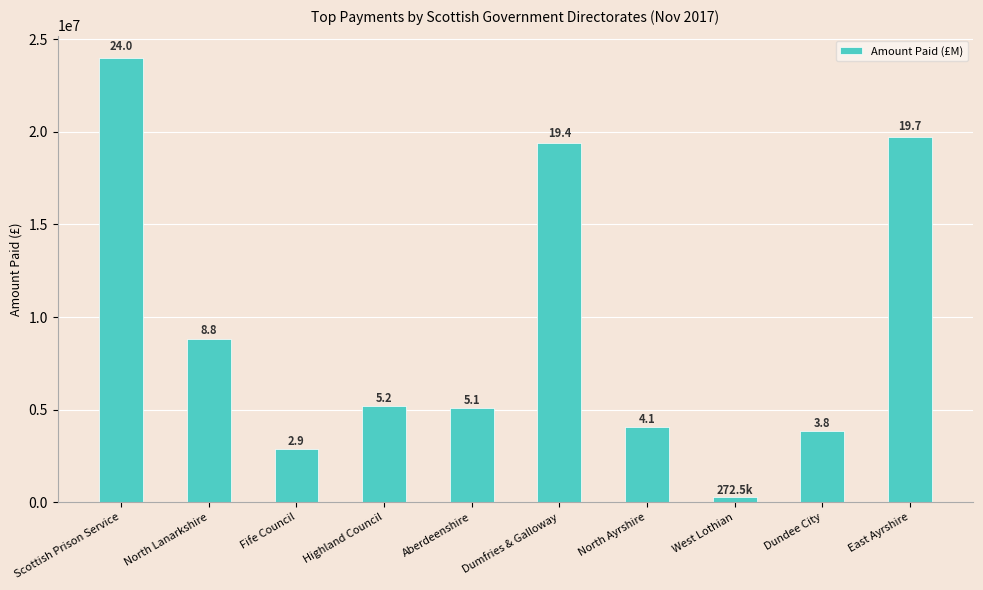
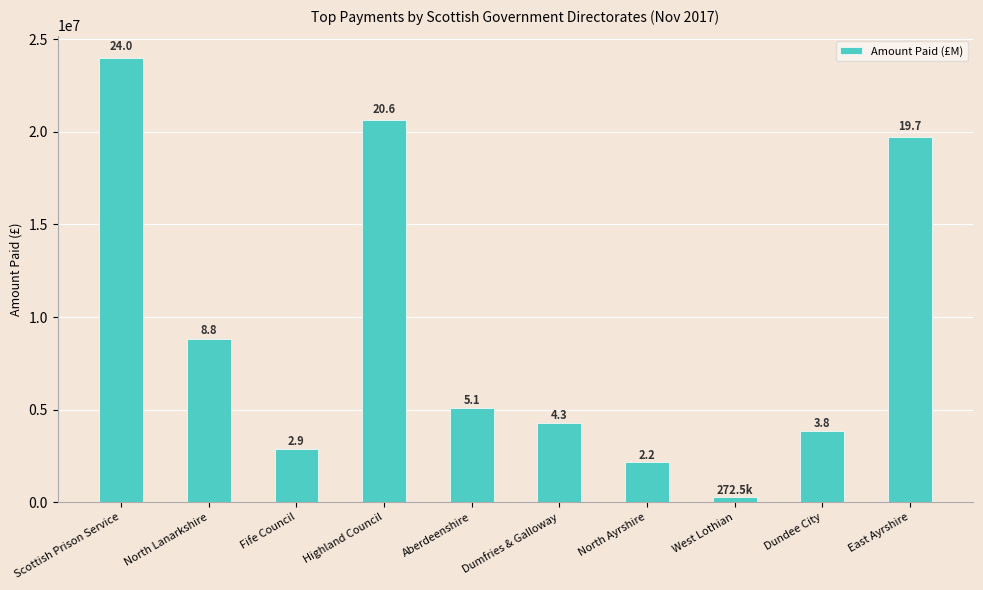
  {
-   "Highland Council": "5.2",
-   "Dumfries & Galloway": "19.4",
-   "North Ayrshire": "4.1",
+   "Highland Council": "20.6",
+   "Dumfries & Galloway": "4.3",
+   "North Ayrshire": "2.2",
    "West Lothian": "272.5k"
  }
